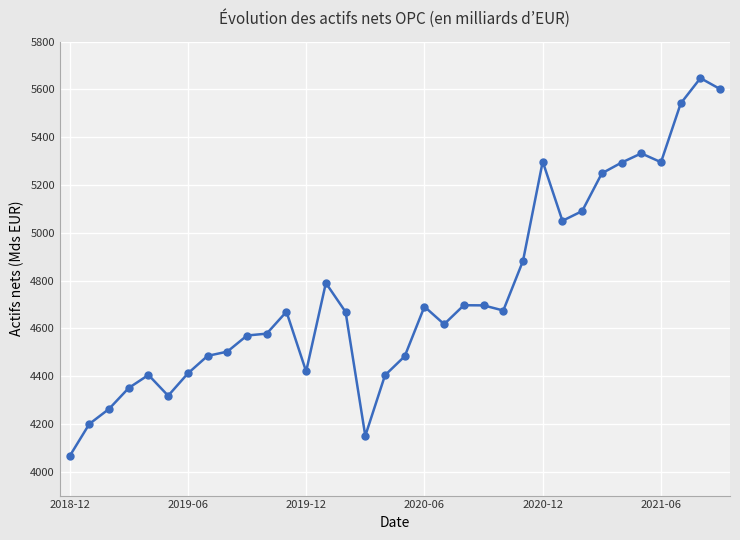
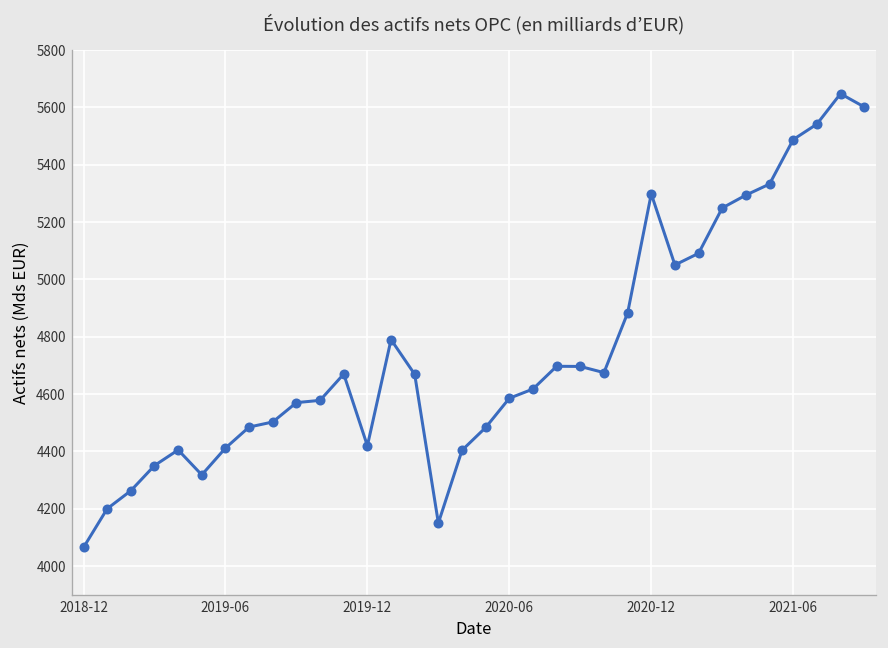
  {
    "2018-12": 4060,
    "2019-06": 4410,
    "2019-12": 4420,
-   "2020-06": 4690,
+   "2020-06": 4590,
    "2020-12": 5300,
-   "2021-06": 5300
+   "2021-06": 5490
  }
